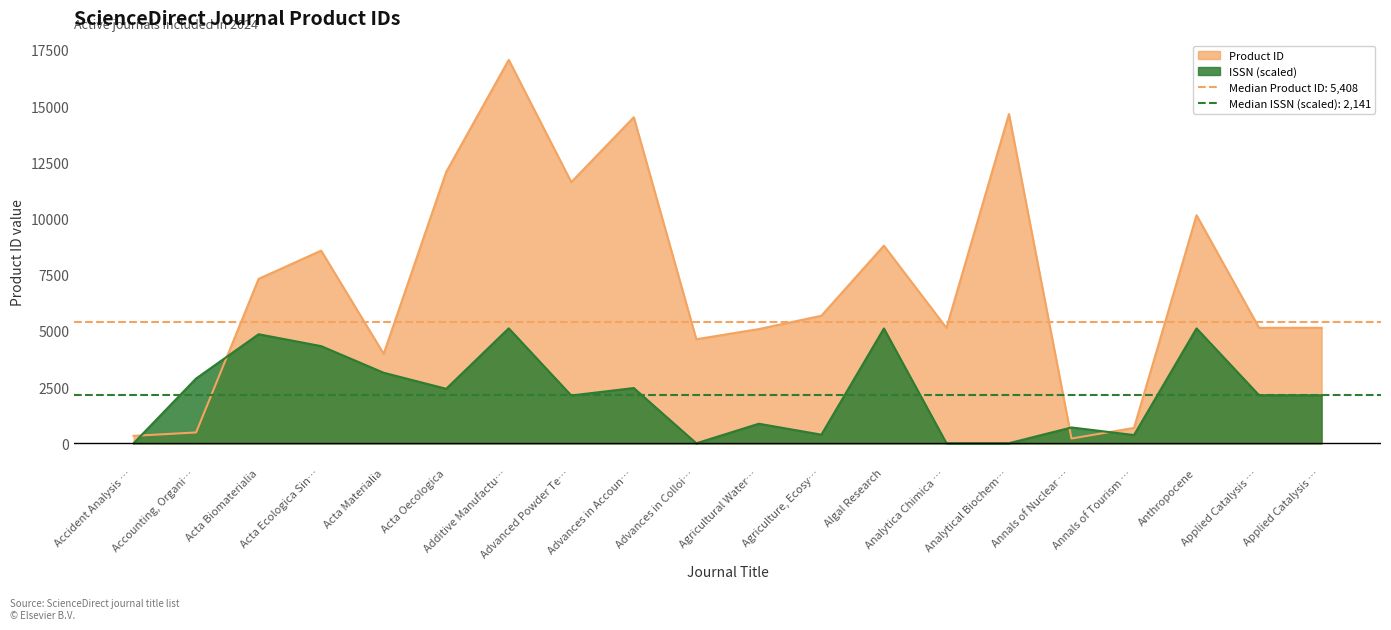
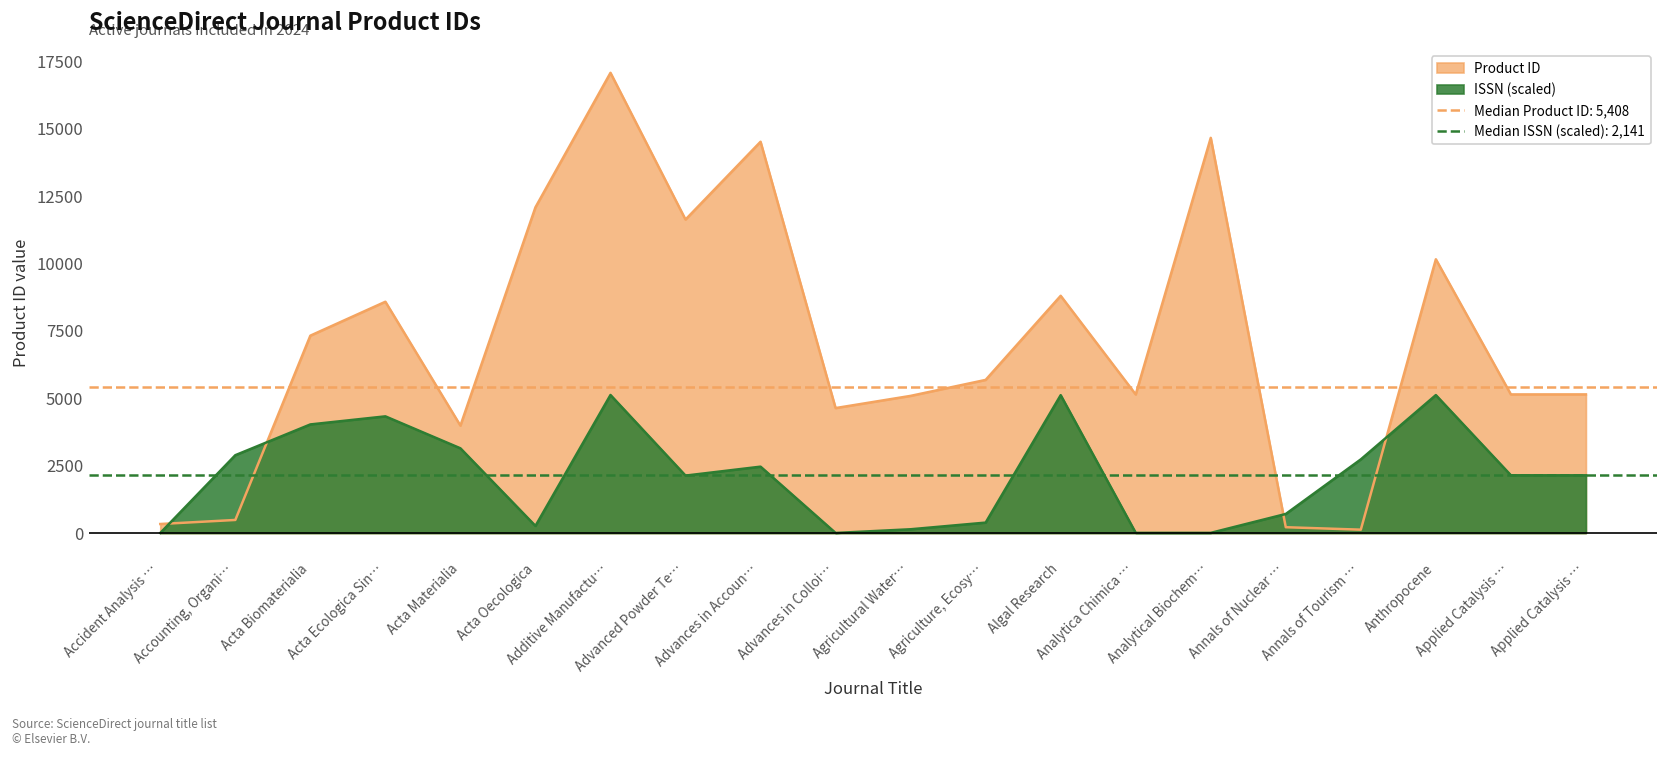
  {
    "Product ID": {
      "Accident Analysis …": 300,
      "Accounting, Organi…": 500,
      "Acta Biomaterialia": 7300,
      "Acta Ecologica Sin…": 8600,
      "Acta Materialia": 4000,
      "Acta Oecologica": 12100,
      "Additive Manufactu…": 17100,
      "Advanced Powder Te…": 11600,
      "Advances in Accoun…": 14500,
      "Advances in Colloi…": 4600,
      "Agricultural Water…": 5100,
      "Agriculture, Ecosy…": 5700,
      "Algal Research": 8800,
      "Analytica Chimica …": 5100,
      "Analytical Biochem…": 14600,
      "Annals of Nuclear …": 200,
-     "Annals of Tourism …": 700,
+     "Annals of Tourism …": 100,
      "Anthropocene": 10100
    },
    "ISSN (scaled)": {
      "Accident Analysis …": 0,
      "Accounting, Organi…": 2900,
-     "Acta Biomaterialia": 4900,
+     "Acta Biomaterialia": 4000,
      "Acta Ecologica Sin…": 4300,
      "Acta Materialia": 3100,
-     "Acta Oecologica": 2400,
+     "Acta Oecologica": 300,
      "Additive Manufactu…": 5100,
      "Advanced Powder Te…": 2100,
      "Advances in Accoun…": 2500,
      "Advances in Colloi…": 0,
-     "Agricultural Water…": 900,
+     "Agricultural Water…": 100,
      "Agriculture, Ecosy…": 400,
      "Algal Research": 5100,
      "Analytica Chimica …": 0,
      "Analytical Biochem…": 0,
      "Annals of Nuclear …": 700,
-     "Annals of Tourism …": 400,
+     "Annals of Tourism …": 2700,
      "Anthropocene": 5100
    }
  }
